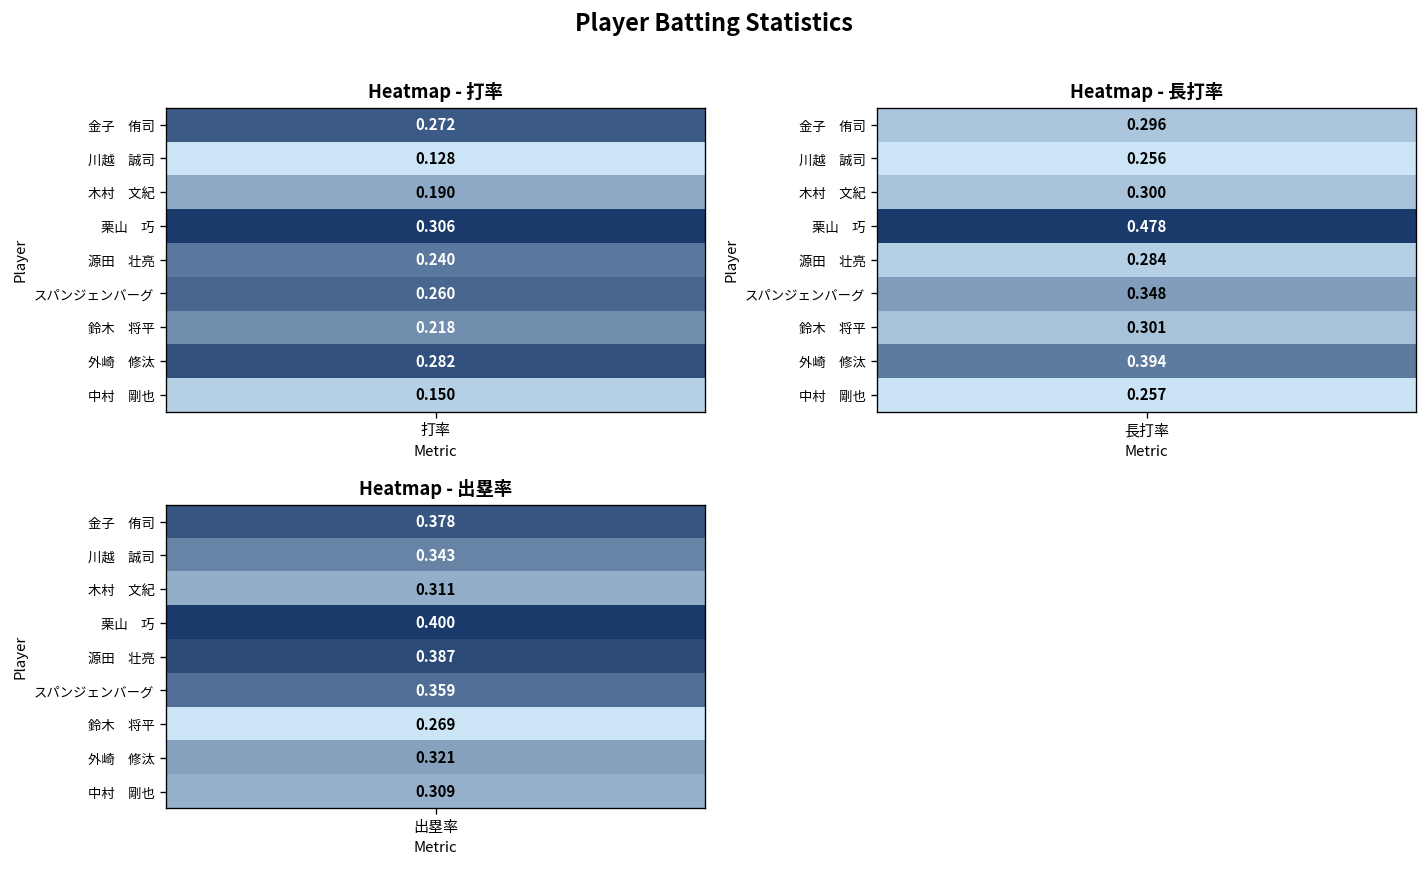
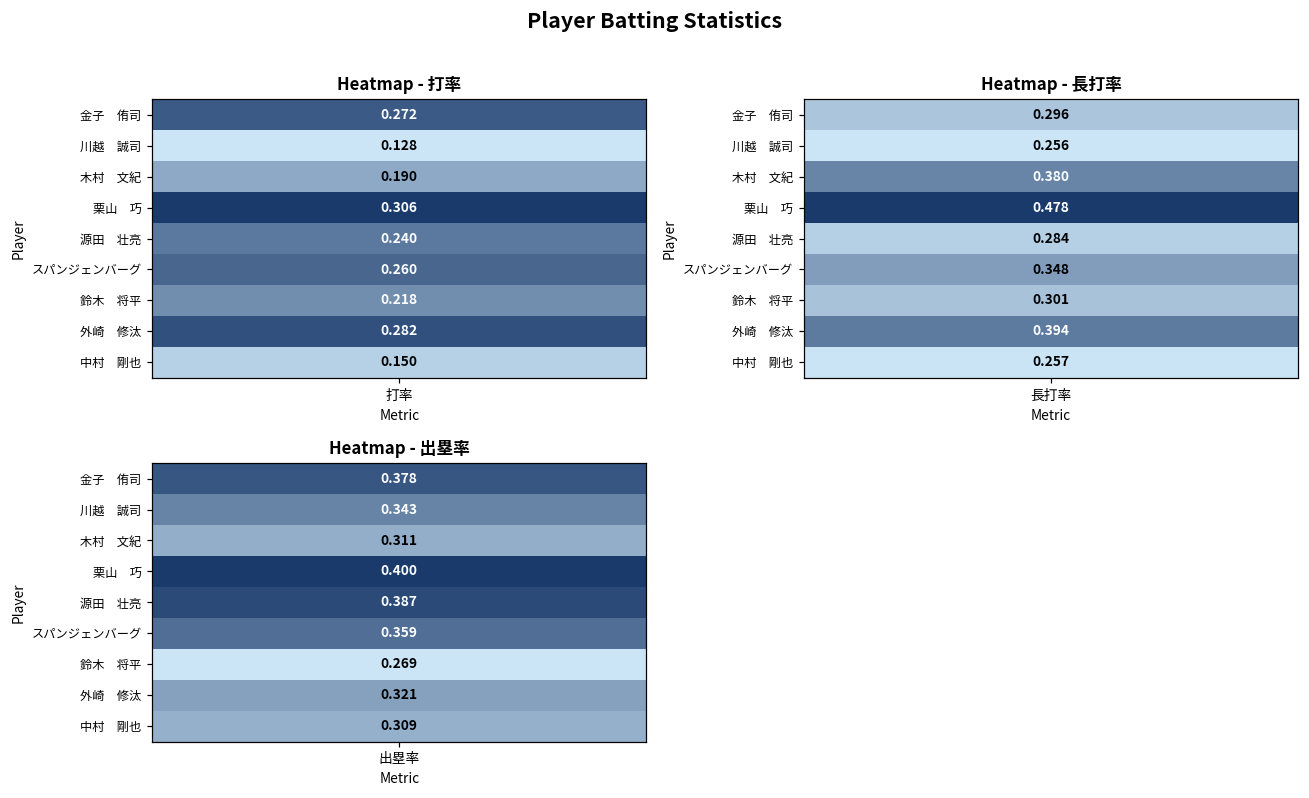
  {
    "Heatmap - 打率": {
      "金子 侑司": {
        "打率": 0.272
      },
      "川越 誠司": {
        "打率": 0.128
      },
      "木村 文紀": {
        "打率": 0.190
      },
      "栗山 巧": {
        "打率": 0.306
      },
      "源田 壮亮": {
        "打率": 0.240
      },
      "スパンジェンバーグ": {
        "打率": 0.260
      },
      "鈴木 将平": {
        "打率": 0.218
      },
      "外崎 修汰": {
        "打率": 0.282
      },
      "中村 剛也": {
        "打率": 0.150
      }
    },
    "Heatmap - 長打率": {
      "金子 侑司": {
        "長打率": 0.296
      },
      "川越 誠司": {
        "長打率": 0.256
      },
      "木村 文紀": {
-       "長打率": 0.300
+       "長打率": 0.380
      },
      "栗山 巧": {
        "長打率": 0.478
      },
      "源田 壮亮": {
        "長打率": 0.284
      },
      "スパンジェンバーグ": {
        "長打率": 0.348
      },
      "鈴木 将平": {
        "長打率": 0.301
      },
      "外崎 修汰": {
        "長打率": 0.394
      },
      "中村 剛也": {
        "長打率": 0.257
      }
    },
    "Heatmap - 出塁率": {
      "金子 侑司": {
        "出塁率": 0.378
      },
      "川越 誠司": {
        "出塁率": 0.343
      },
      "木村 文紀": {
        "出塁率": 0.311
      },
      "栗山 巧": {
        "出塁率": 0.400
      },
      "源田 壮亮": {
        "出塁率": 0.387
      },
      "スパンジェンバーグ": {
        "出塁率": 0.359
      },
      "鈴木 将平": {
        "出塁率": 0.269
      },
      "外崎 修汰": {
        "出塁率": 0.321
      },
      "中村 剛也": {
        "出塁率": 0.309
      }
    }
  }
